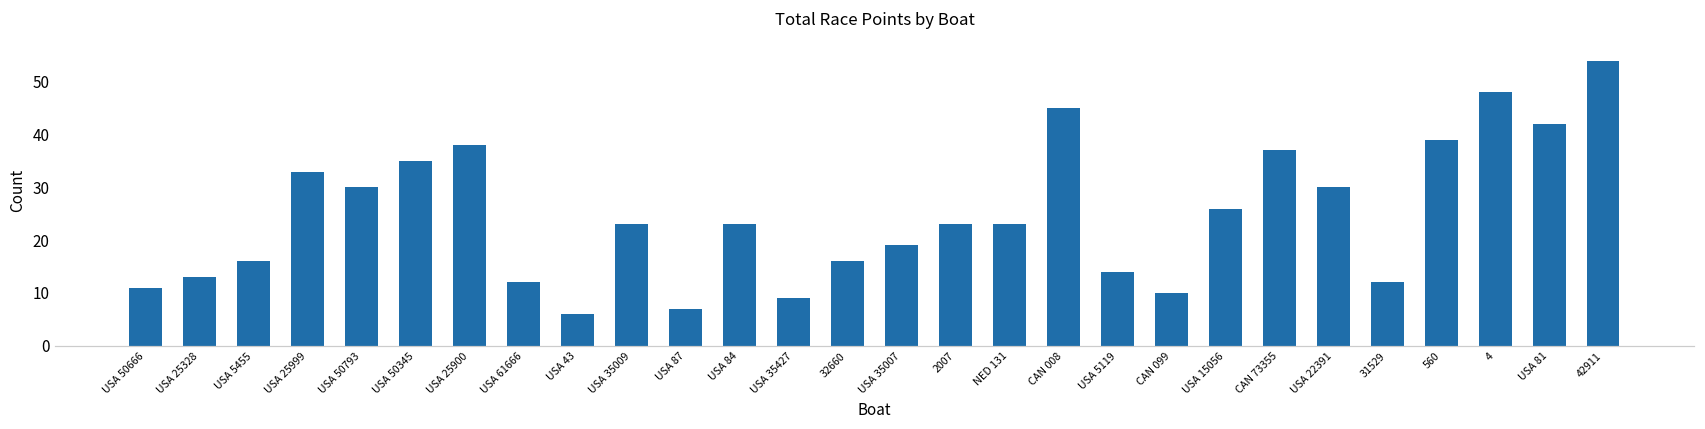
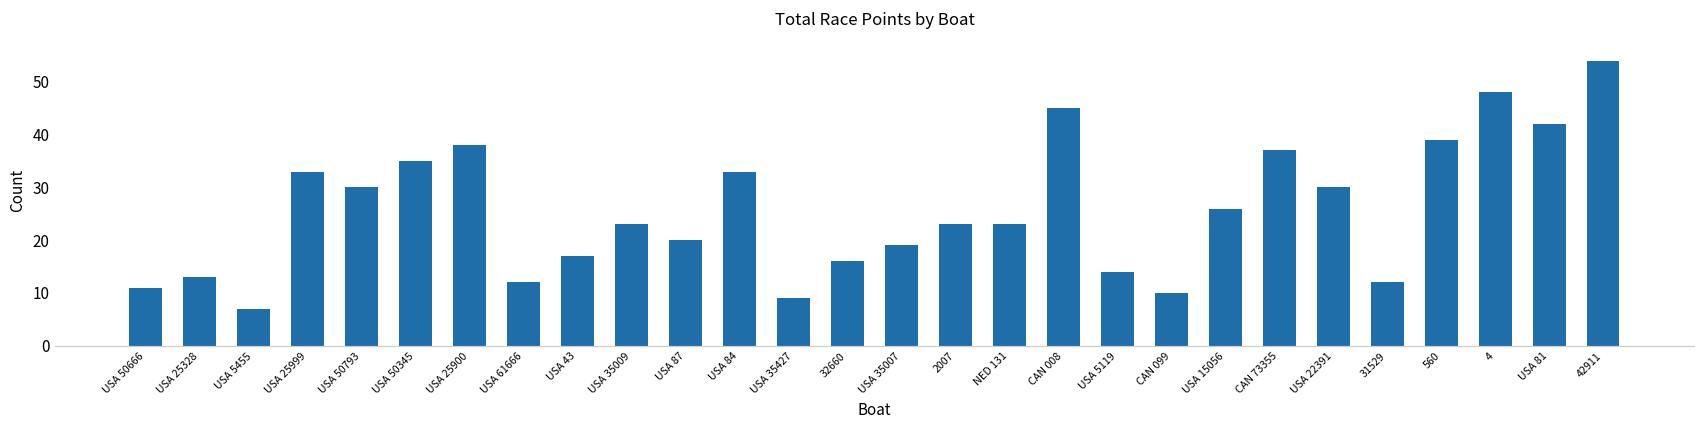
  {
    "USA 50666": 11,
    "USA 25328": 13,
-   "USA 5455": 16,
+   "USA 5455": 7,
    "USA 25999": 33,
    "USA 50793": 30,
    "USA 50345": 35,
    "USA 25900": 38,
    "USA 61666": 12,
-   "USA 43": 6,
+   "USA 43": 17,
    "USA 35009": 23,
-   "USA 87": 7,
-   "USA 84": 23,
+   "USA 87": 20,
+   "USA 84": 33,
    "USA 35427": 9,
    "32660": 16,
    "USA 35007": 19,
    "2007": 23,
    "NED 131": 23,
    "CAN 008": 45,
    "USA 5119": 14,
    "CAN 099": 10,
    "USA 15056": 26,
    "CAN 73355": 37,
    "USA 22391": 30,
    "31529": 12,
    "560": 39,
    "4": 48,
    "USA 81": 42,
    "42911": 54
  }
